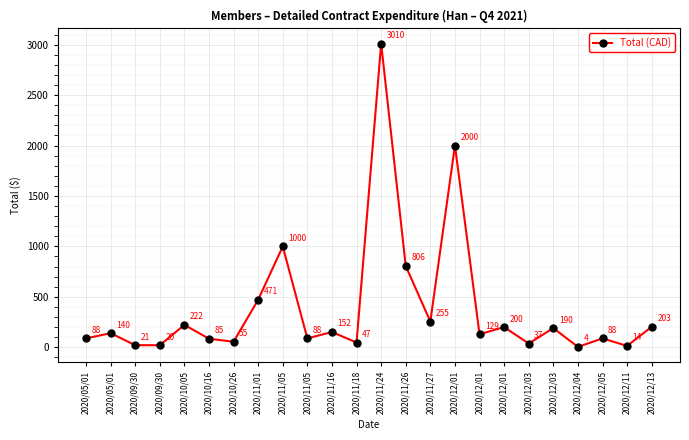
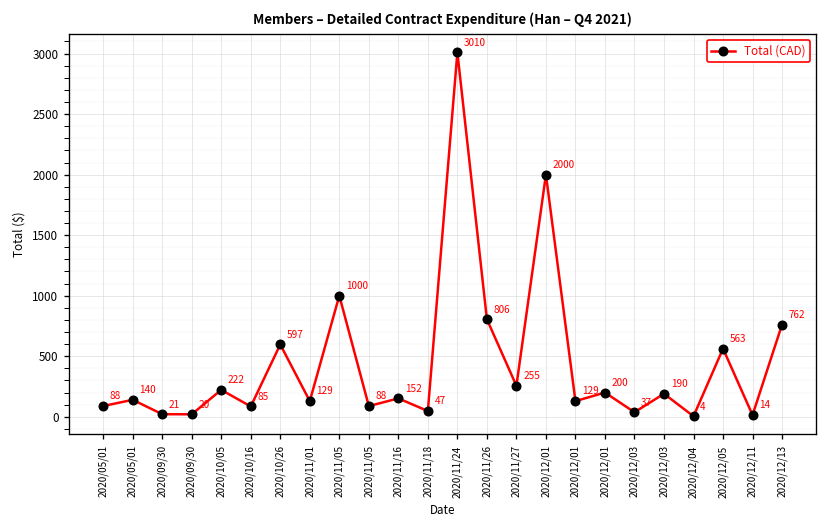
  {
    "2020/10/05": 222,
    "2020/10/16": 85,
-   "2020/10/26": 55,
-   "2020/11/01": 471,
+   "2020/10/26": 597,
+   "2020/11/01": 129,
    "2020/11/16": 152,
    "2020/11/18": 47,
    "2020/11/24": 3010,
    "2020/11/26": 806,
    "2020/11/27": 255,
    "2020/12/04": 4,
-   "2020/12/05": 88,
+   "2020/12/05": 563,
    "2020/12/11": 14,
-   "2020/12/13": 203
+   "2020/12/13": 762
  }
